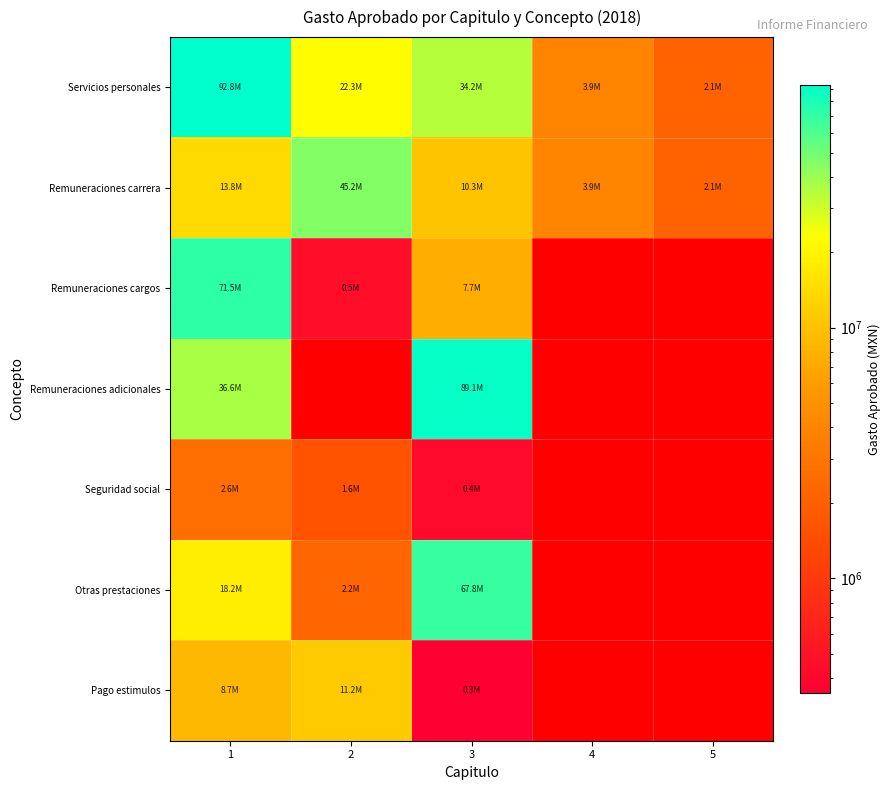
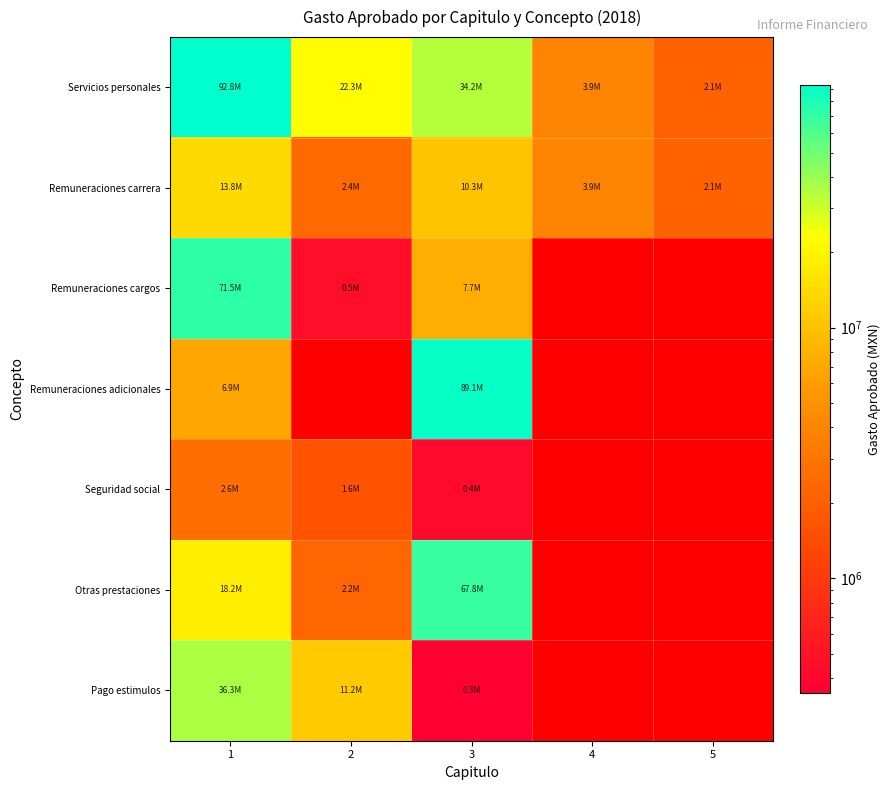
  {
    "Servicios personales": {
      "1": "92.8M",
      "2": "22.3M",
      "3": "34.2M",
      "4": "3.9M",
      "5": "2.1M"
    },
    "Remuneraciones carrera": {
      "1": "13.8M",
-     "2": "45.2M",
+     "2": "2.4M",
      "3": "10.3M",
      "4": "3.9M",
      "5": "2.1M"
    },
    "Remuneraciones cargos": {
      "1": "71.5M",
      "2": "0.5M",
      "3": "7.7M"
    },
    "Remuneraciones adicionales": {
-     "1": "36.6M",
+     "1": "6.9M",
      "3": "89.1M"
    },
    "Seguridad social": {
      "1": "2.6M",
      "2": "1.6M",
      "3": "0.4M"
    },
    "Otras prestaciones": {
      "1": "18.2M",
      "2": "2.2M",
      "3": "67.8M"
    },
    "Pago estimulos": {
-     "1": "8.7M",
+     "1": "36.3M",
      "2": "11.2M",
      "3": "0.3M"
    }
  }
